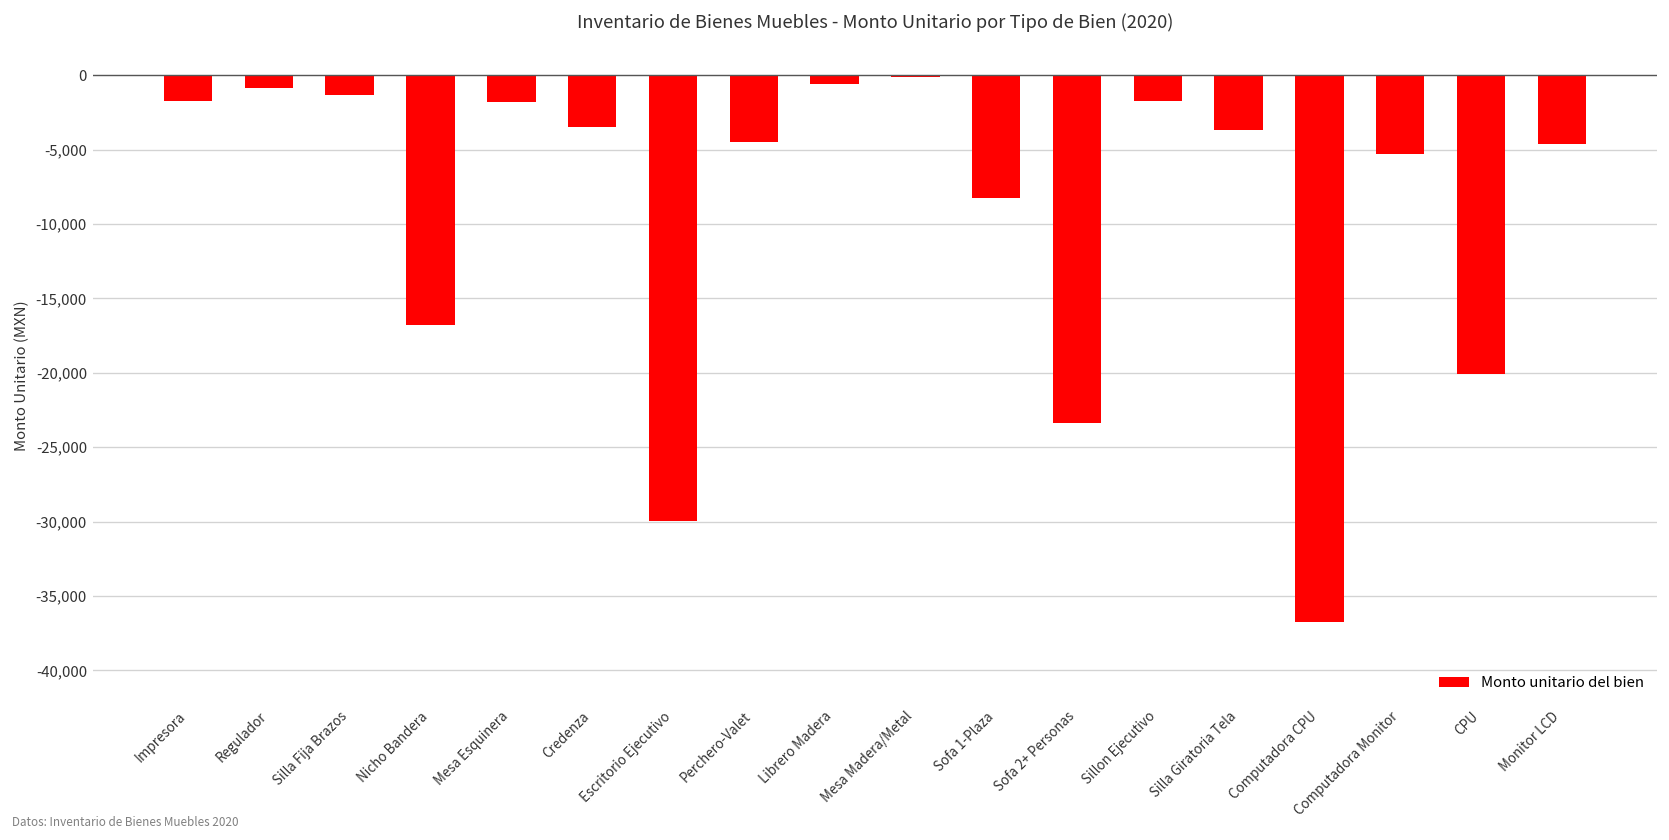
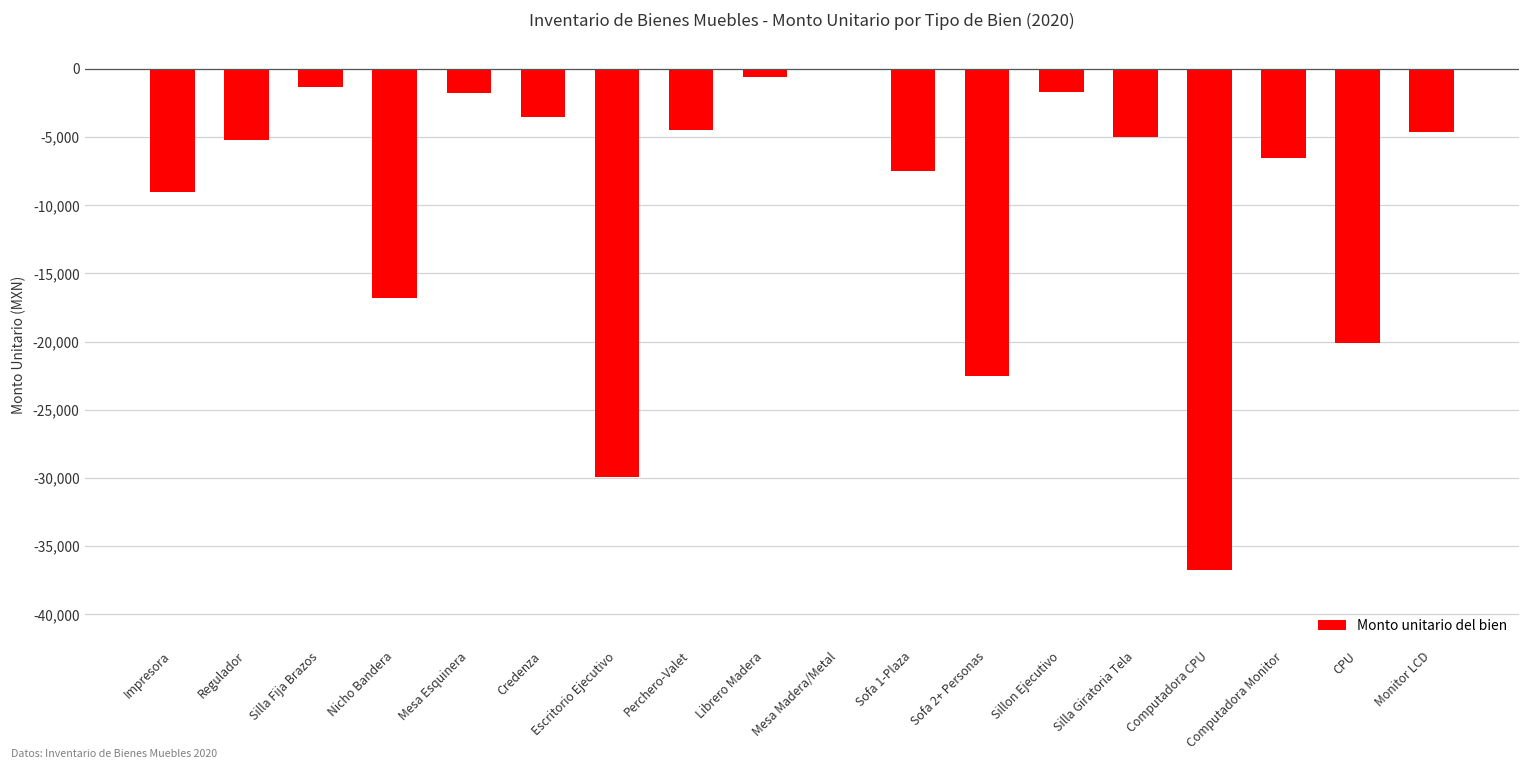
  {
-   "Impresora": "-1,700",
-   "Regulador": "-900",
+   "Impresora": "-9,000",
+   "Regulador": "-5,200",
    "Silla Fija Brazos": "-1,300",
    "Nicho Bandera": "-16,800",
    "Mesa Esquinera": "-1,800",
    "Credenza": "-3,500",
    "Escritorio Ejecutivo": "-30,000",
    "Perchero-Valet": "-4,500",
    "Librero Madera": "-600",
-   "Sofa 1-Plaza": "-8,200",
-   "Sofa 2+ Personas": "-23,400",
+   "Sofa 1-Plaza": "-7,500",
+   "Sofa 2+ Personas": "-22,500",
    "Sillon Ejecutivo": "-1,700",
-   "Silla Giratoria Tela": "-3,700",
+   "Silla Giratoria Tela": "-5,000",
    "Computadora CPU": "-36,700",
-   "Computadora Monitor": "-5,300",
+   "Computadora Monitor": "-6,500",
    "CPU": "-20,100",
    "Monitor LCD": "-4,600"
  }
